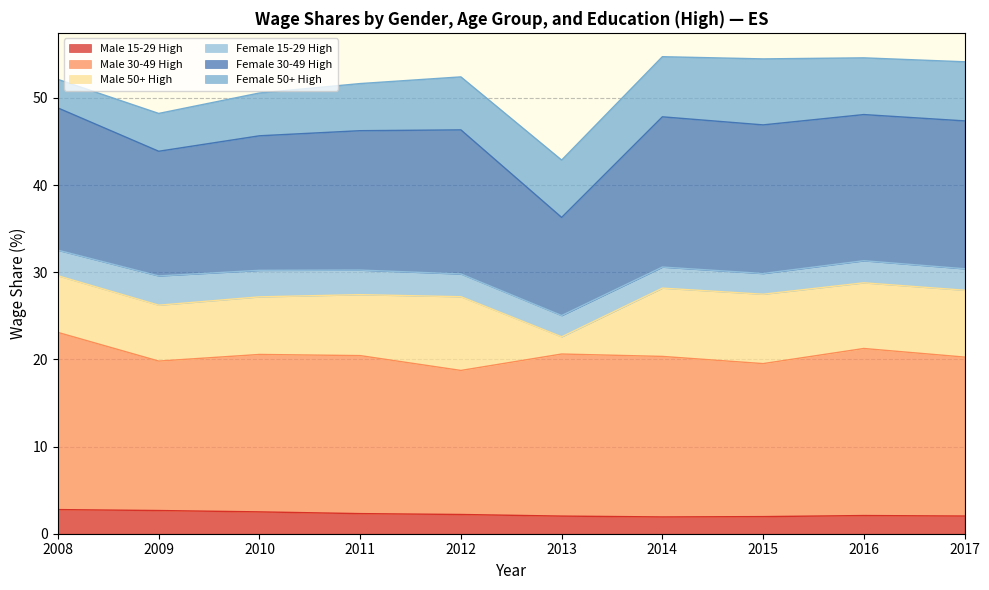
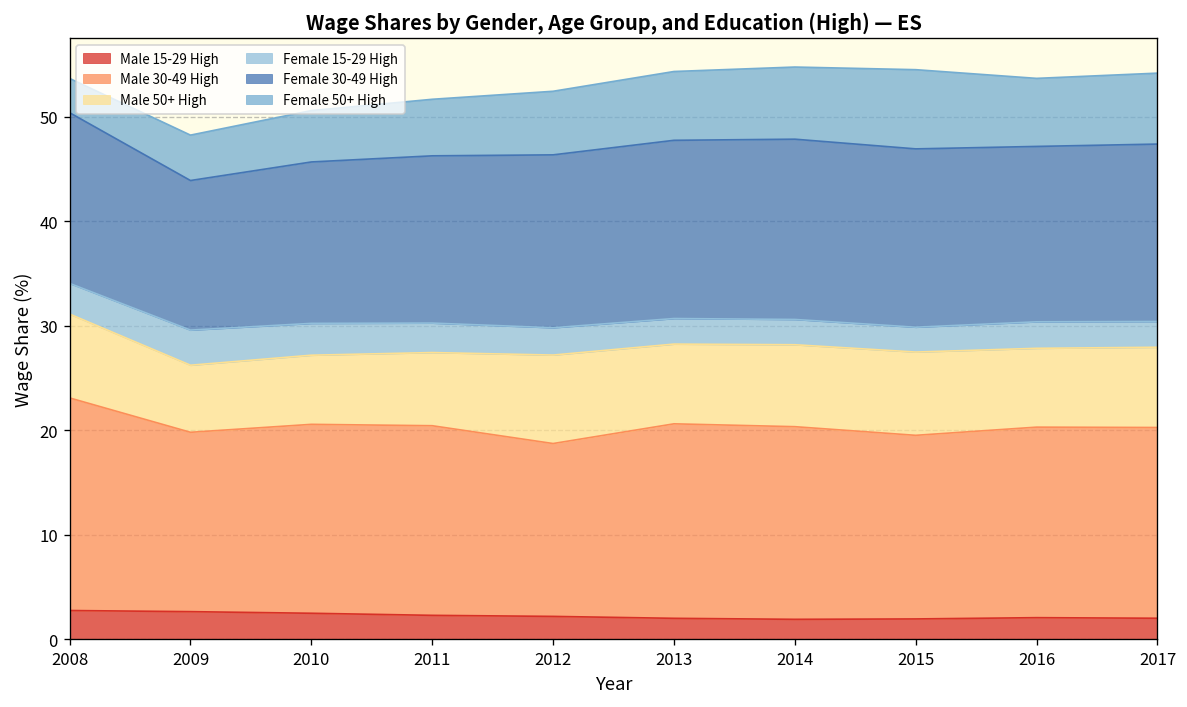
  {
    "Male 15-29 High": {
      "2008": 3,
      "2009": 3,
      "2010": 3,
      "2011": 2,
      "2012": 2,
      "2013": 2,
      "2014": 2,
      "2015": 2,
      "2016": 2,
      "2017": 2
    },
    "Male 30-49 High": {
      "2008": 20,
      "2009": 17,
      "2010": 18,
      "2011": 18,
      "2012": 17,
      "2013": 19,
      "2014": 18,
      "2015": 18,
-     "2016": 19,
+     "2016": 18,
      "2017": 18
    },
    "Male 50+ High": {
-     "2008": 6,
+     "2008": 8,
      "2009": 6,
      "2010": 7,
      "2011": 7,
      "2012": 8,
-     "2013": 2,
+     "2013": 8,
      "2014": 8,
      "2015": 8,
      "2016": 8,
      "2017": 8
    },
    "Female 30-49 High": {
      "2008": 16,
      "2009": 14,
      "2010": 15,
      "2011": 16,
      "2012": 17,
-     "2013": 11,
+     "2013": 17,
      "2014": 17,
      "2015": 17,
      "2016": 17,
      "2017": 17
    }
  }
